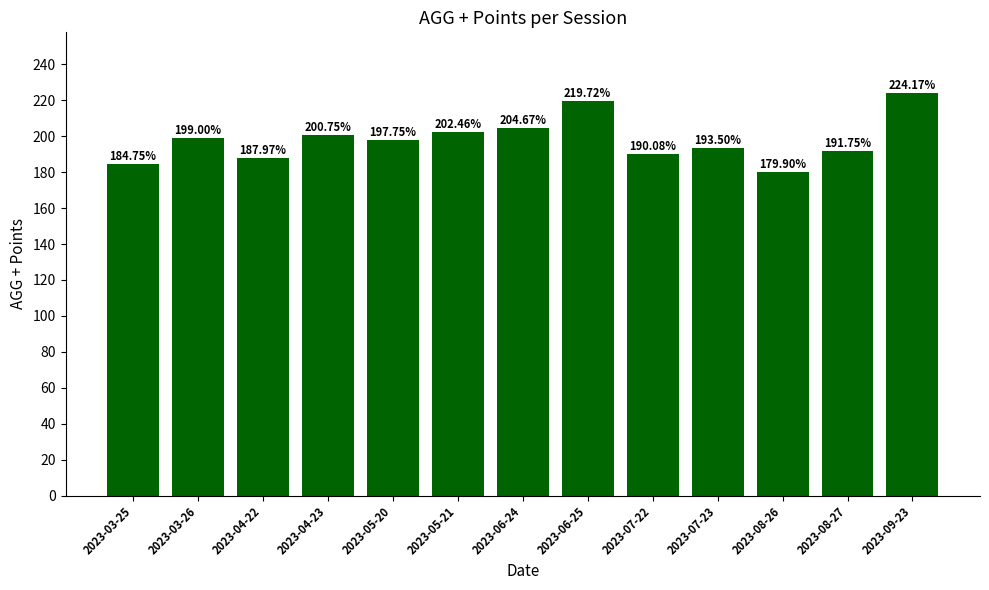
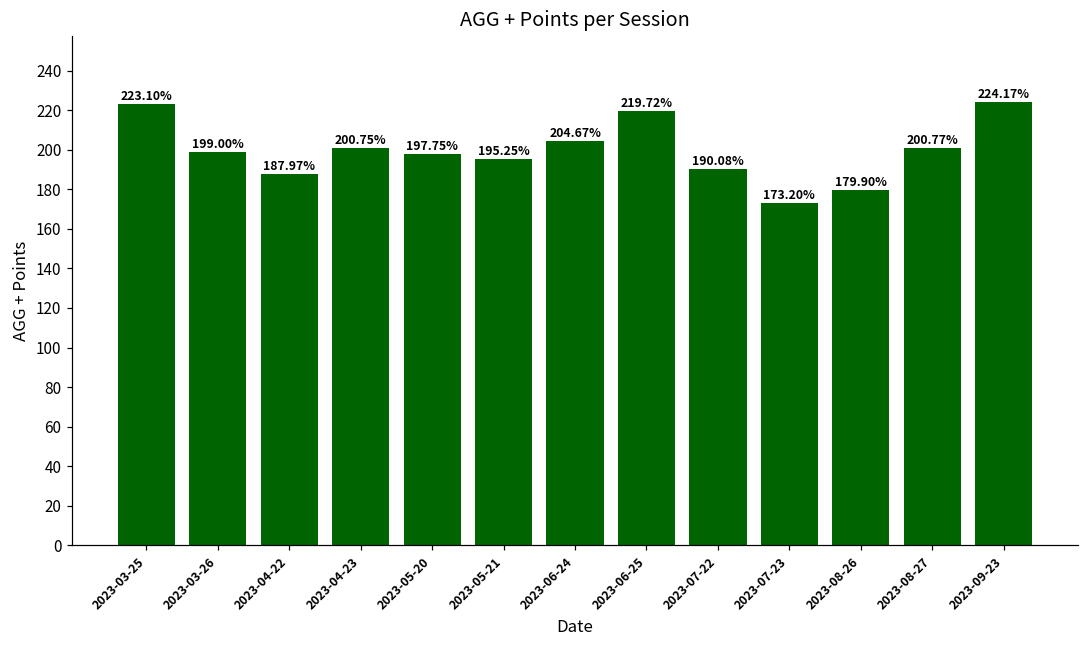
  {
-   "2023-03-25": "184.75%",
+   "2023-03-25": "223.10%",
    "2023-03-26": "199.00%",
    "2023-04-22": "187.97%",
    "2023-04-23": "200.75%",
    "2023-05-20": "197.75%",
-   "2023-05-21": "202.46%",
+   "2023-05-21": "195.25%",
    "2023-06-24": "204.67%",
    "2023-06-25": "219.72%",
    "2023-07-22": "190.08%",
-   "2023-07-23": "193.50%",
+   "2023-07-23": "173.20%",
    "2023-08-26": "179.90%",
-   "2023-08-27": "191.75%",
+   "2023-08-27": "200.77%",
    "2023-09-23": "224.17%"
  }
